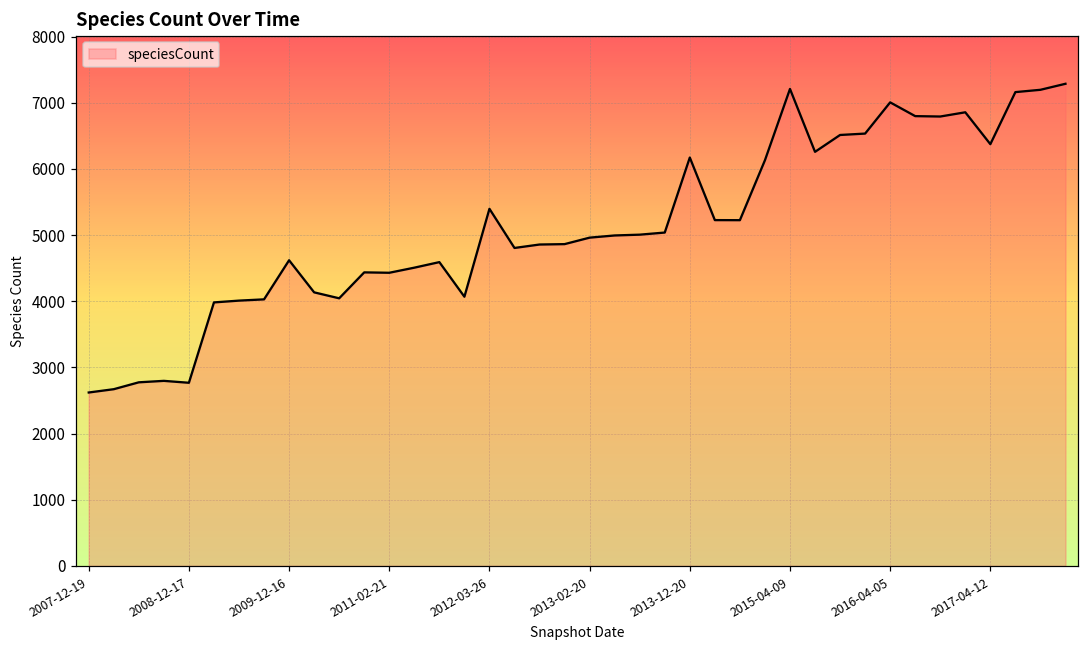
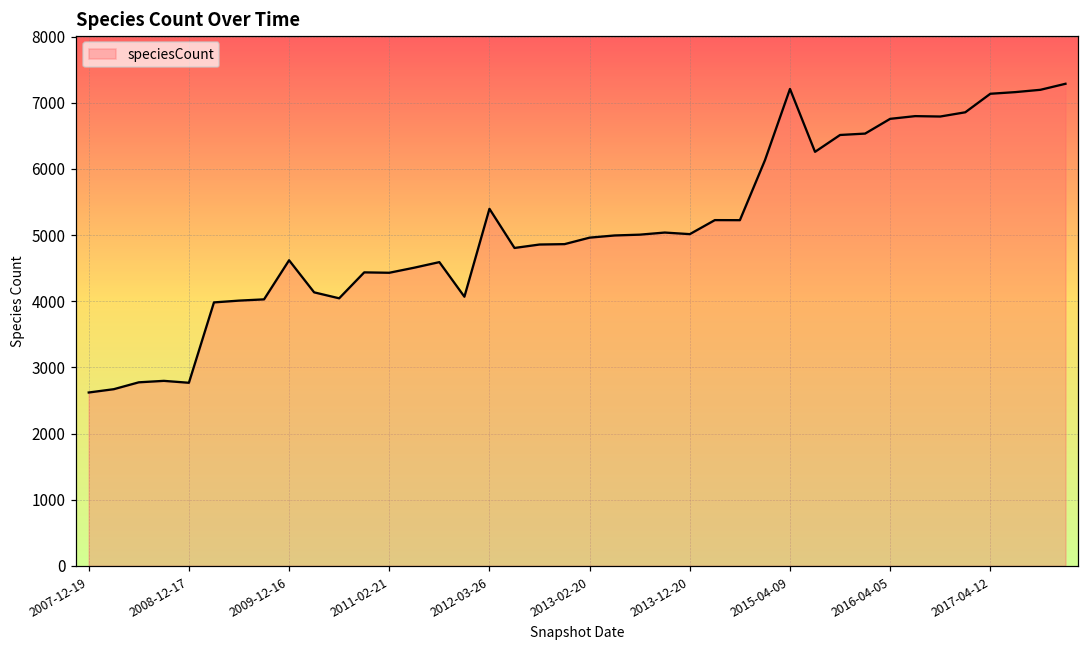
  {
    "2007-12-19": 2600,
    "2008-12-17": 2800,
    "2009-12-16": 4600,
    "2011-02-21": 4400,
    "2012-03-26": 5400,
    "2013-02-20": 5000,
-   "2013-12-20": 6200,
+   "2013-12-20": 5000,
    "2015-04-09": 7200,
-   "2016-04-05": 7000,
-   "2017-04-12": 6400
+   "2016-04-05": 6800,
+   "2017-04-12": 7100
  }
